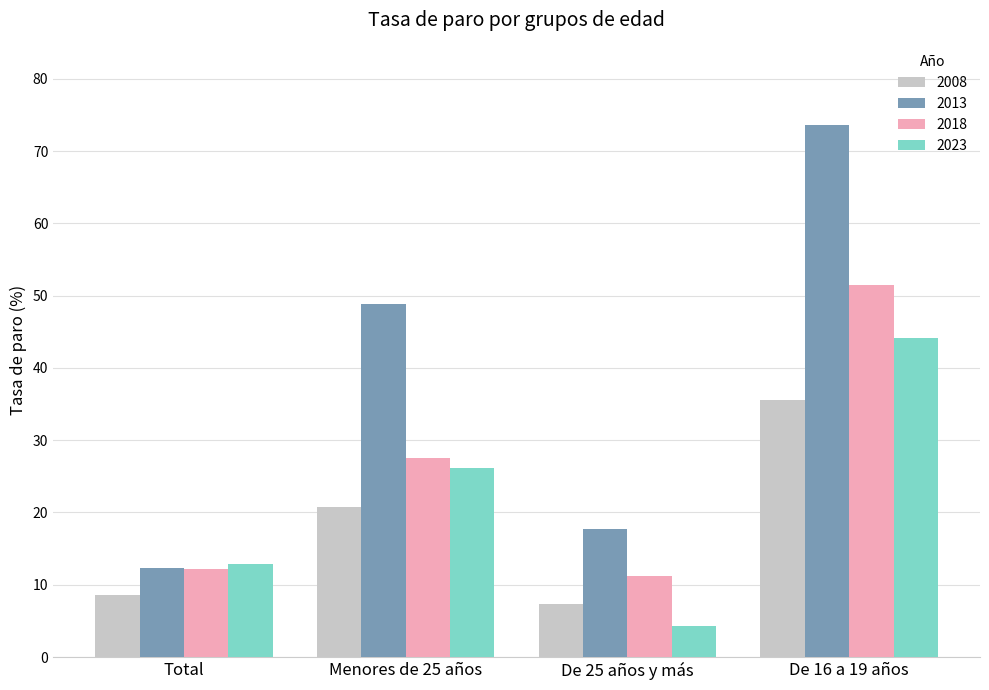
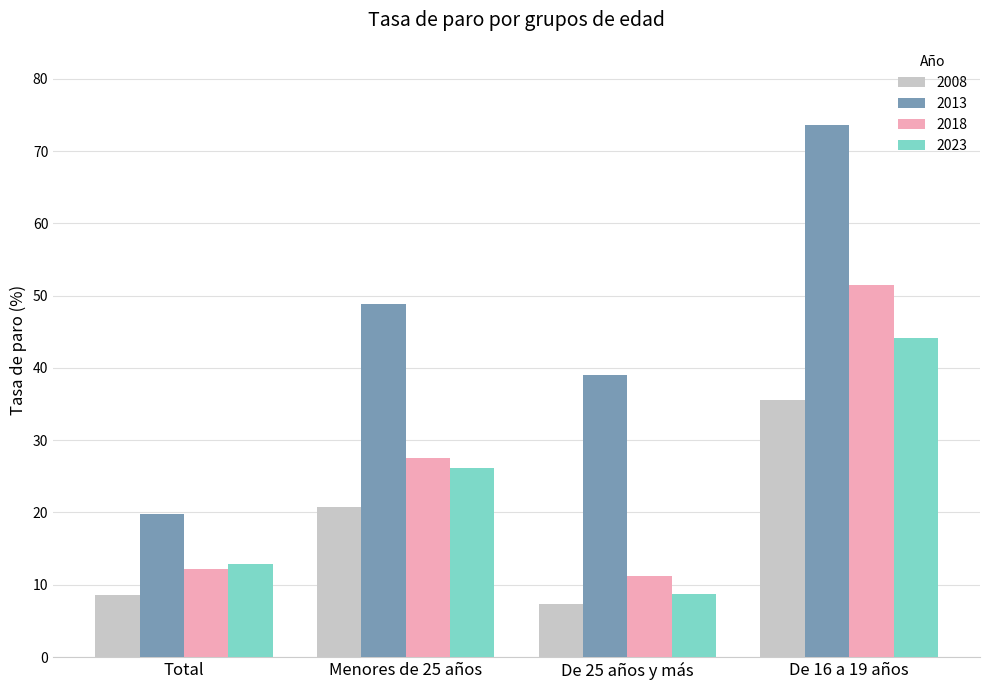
  {
    "2013": {
-     "Total": 12,
+     "Total": 20,
      "Menores de 25 años": 49,
-     "De 25 años y más": 18,
+     "De 25 años y más": 39,
      "De 16 a 19 años": 74
    },
    "2023": {
      "Total": 13,
      "Menores de 25 años": 26,
-     "De 25 años y más": 4,
+     "De 25 años y más": 9,
      "De 16 a 19 años": 44
    }
  }
